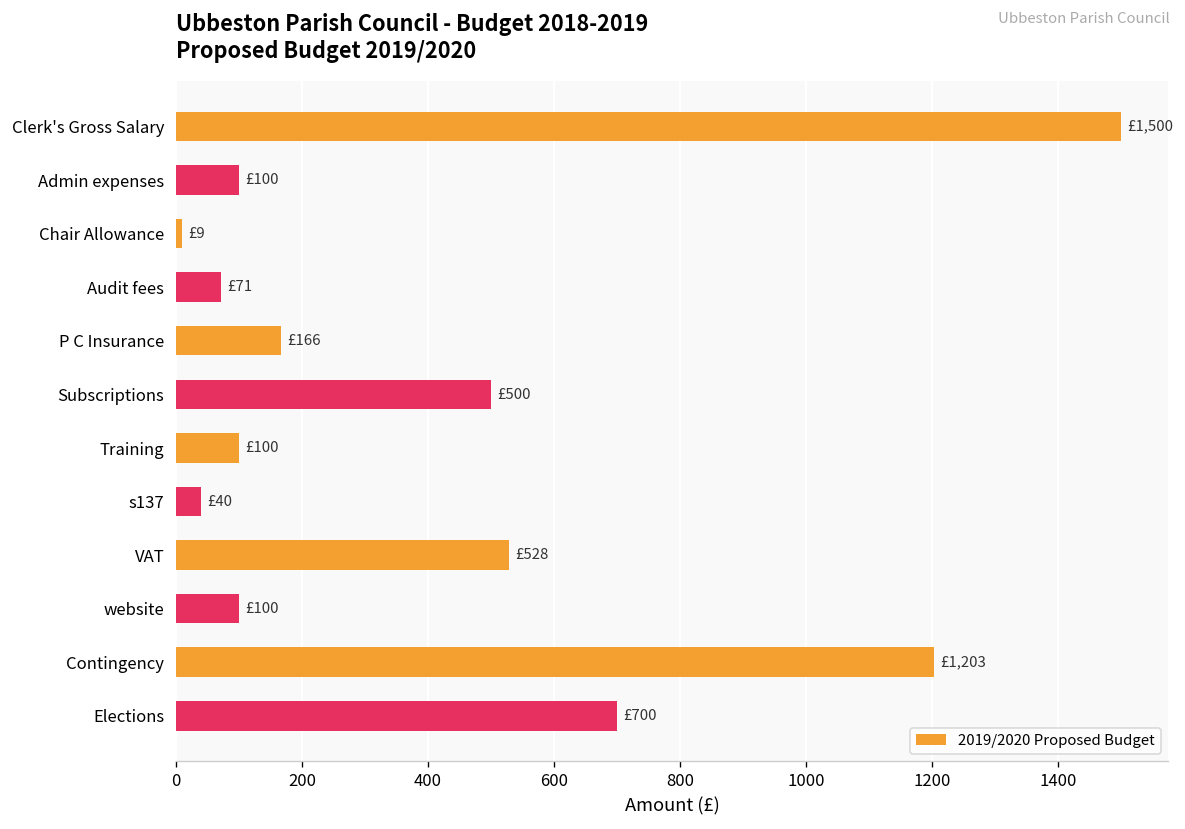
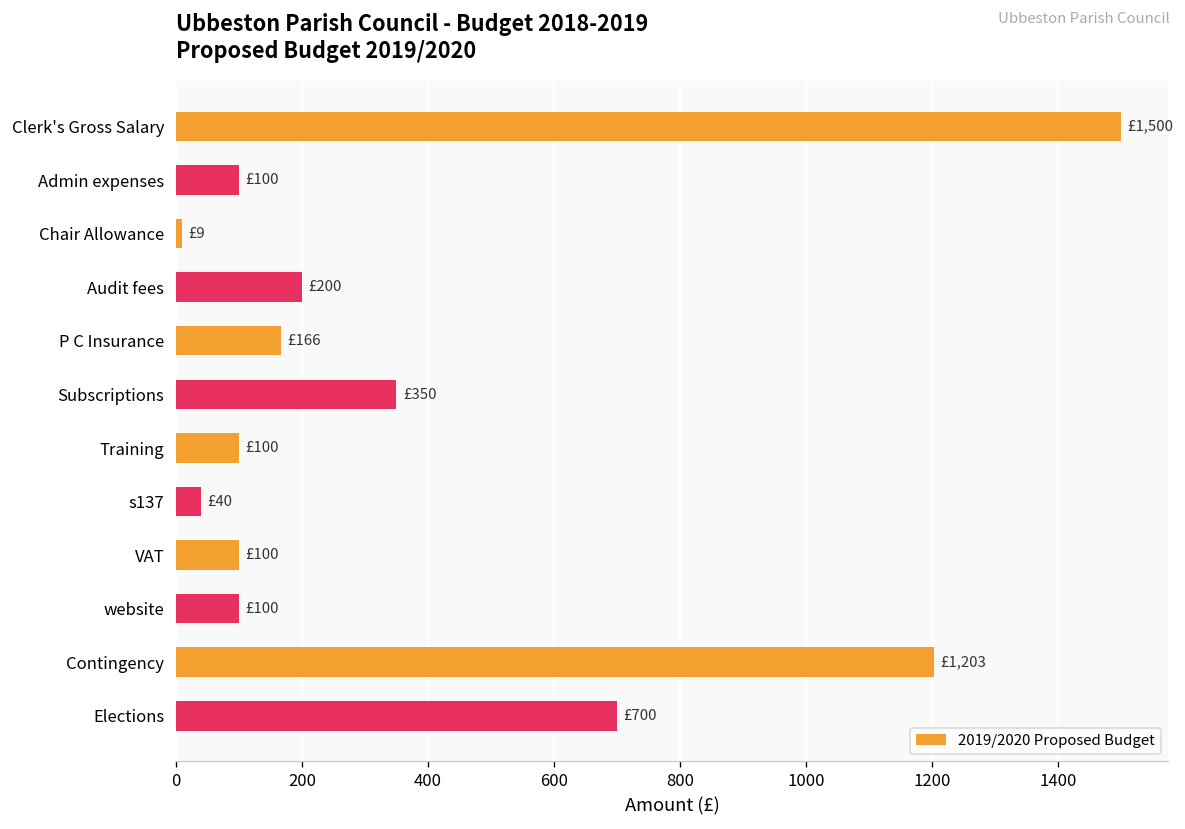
  {
    "Clerk's Gross Salary": "£1,500",
    "Admin expenses": "£100",
    "Chair Allowance": "£9",
-   "Audit fees": "£71",
+   "Audit fees": "£200",
    "P C Insurance": "£166",
-   "Subscriptions": "£500",
+   "Subscriptions": "£350",
    "Training": "£100",
    "s137": "£40",
-   "VAT": "£528",
+   "VAT": "£100",
    "website": "£100",
    "Contingency": "£1,203",
    "Elections": "£700"
  }
